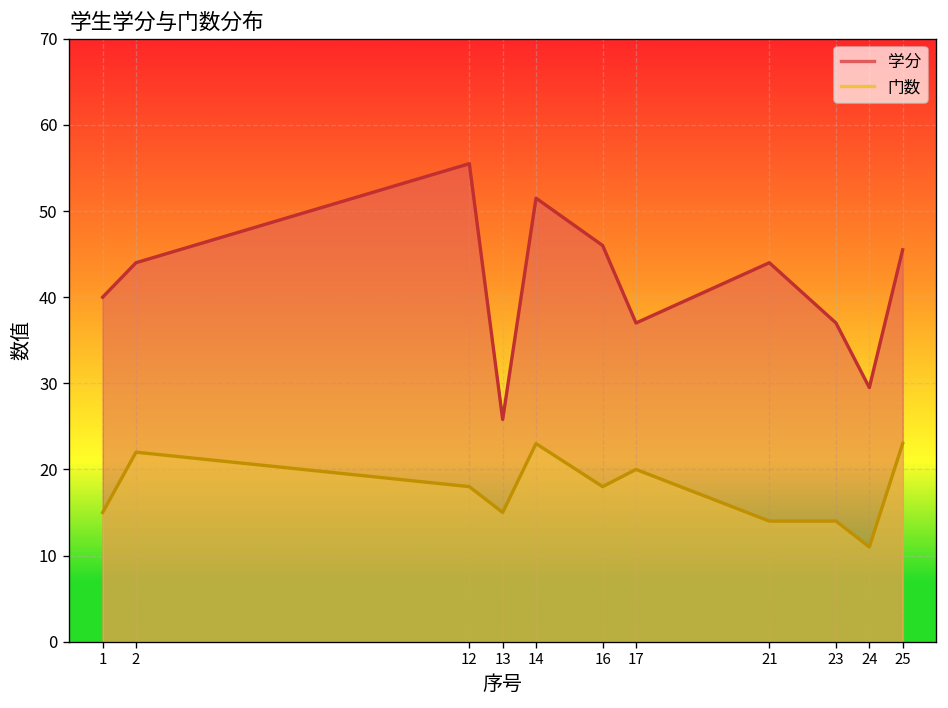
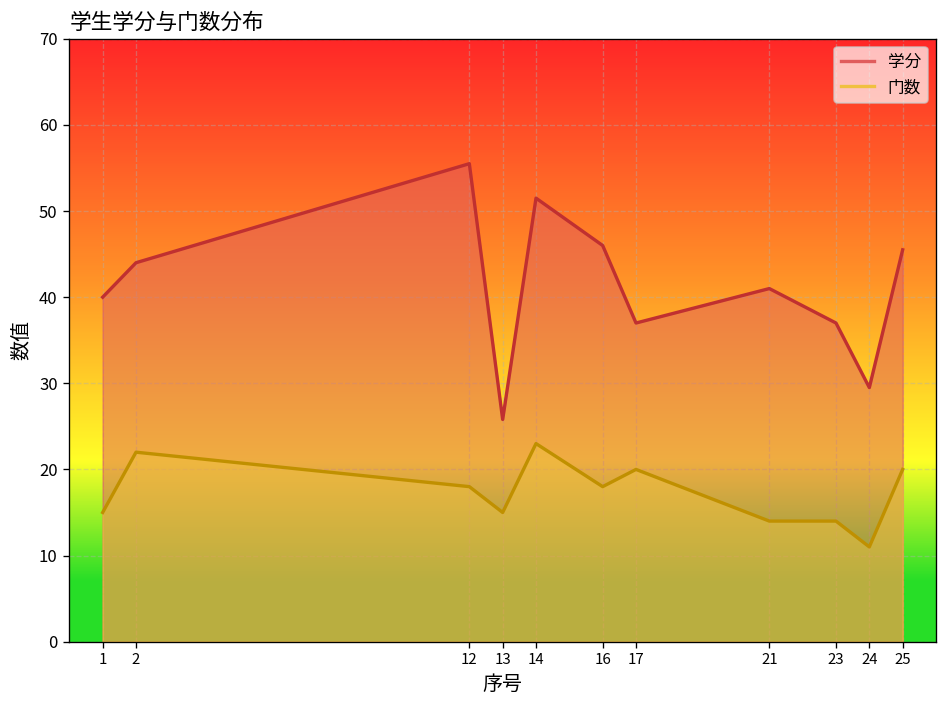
  {
    "学分": {
      "1": 40,
      "2": 44,
      "12": 56,
      "13": 26,
      "14": 52,
      "16": 46,
      "17": 37,
-     "21": 44,
+     "21": 41,
      "23": 37,
      "24": 30,
      "25": 46
    },
    "门数": {
      "1": 15,
      "2": 22,
      "12": 18,
      "13": 15,
      "14": 23,
      "16": 18,
      "17": 20,
      "21": 14,
      "23": 14,
      "24": 11,
-     "25": 23
+     "25": 20
    }
  }
